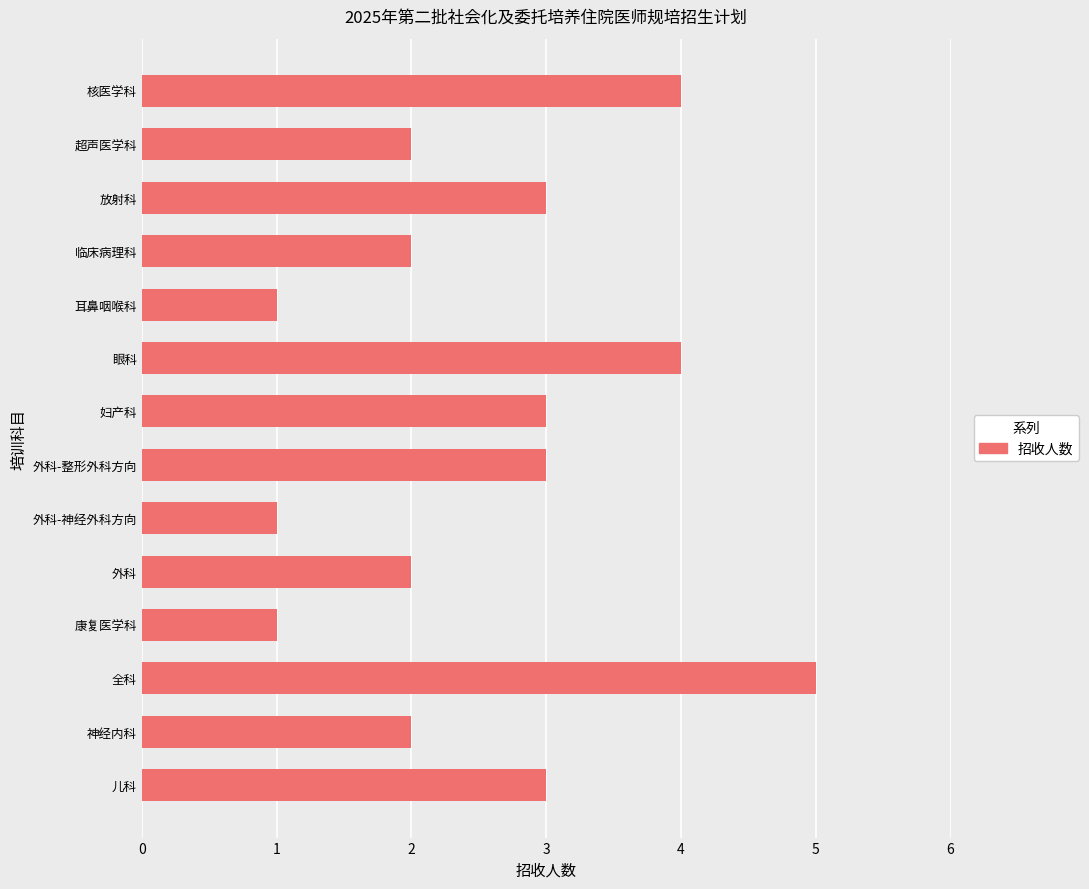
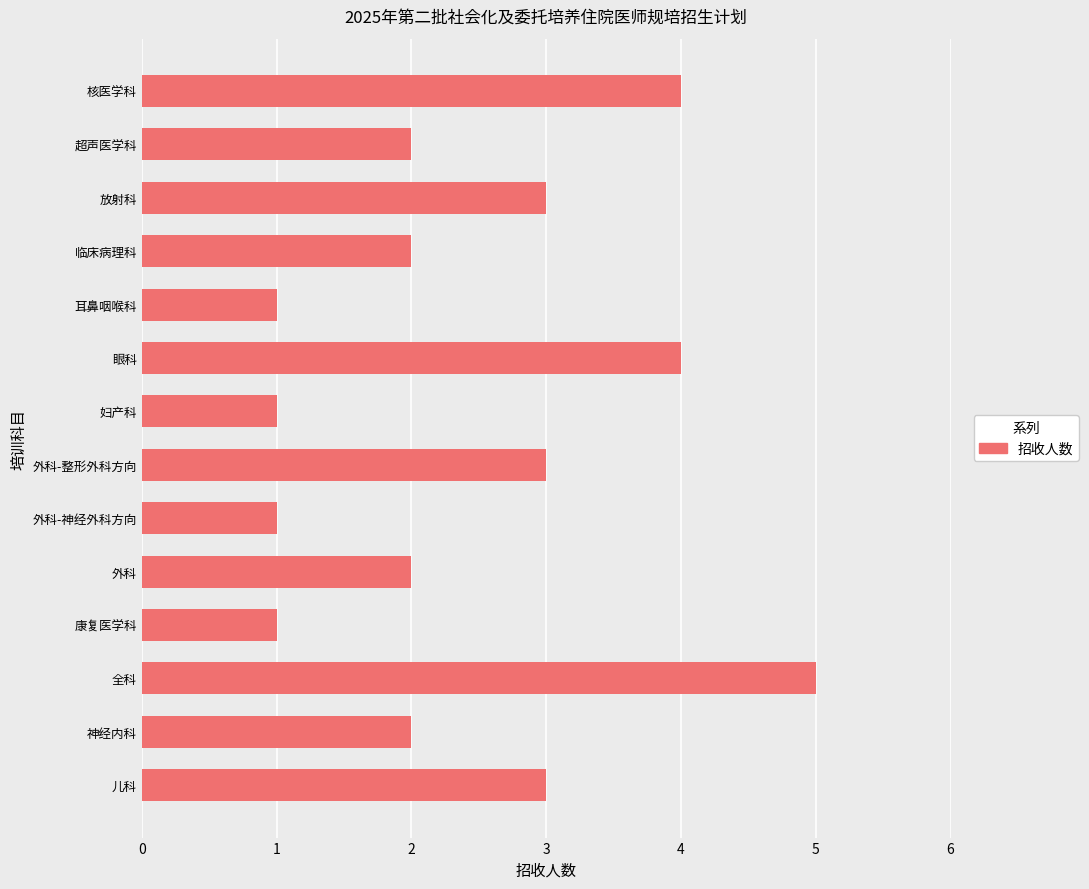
  {
    "核医学科": 4,
    "超声医学科": 2,
    "放射科": 3,
    "临床病理科": 2,
    "耳鼻咽喉科": 1,
    "眼科": 4,
-   "妇产科": 3,
+   "妇产科": 1,
    "外科-整形外科方向": 3,
    "外科-神经外科方向": 1,
    "外科": 2,
    "康复医学科": 1,
    "全科": 5,
    "神经内科": 2,
    "儿科": 3
  }
